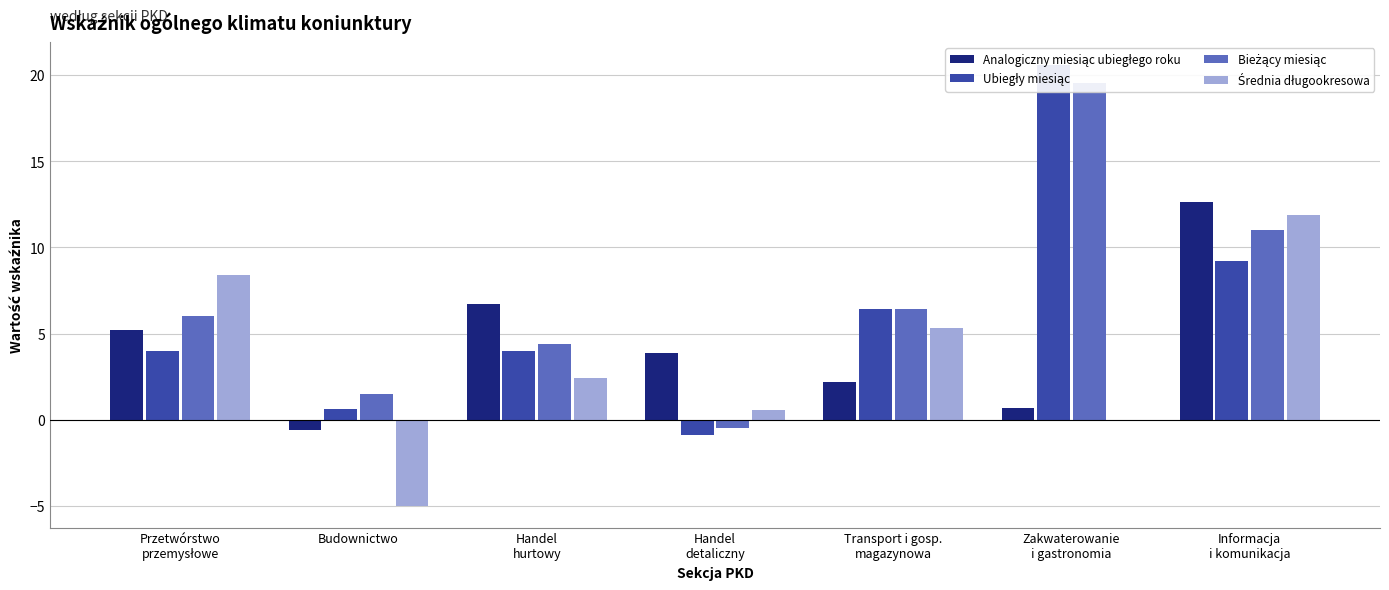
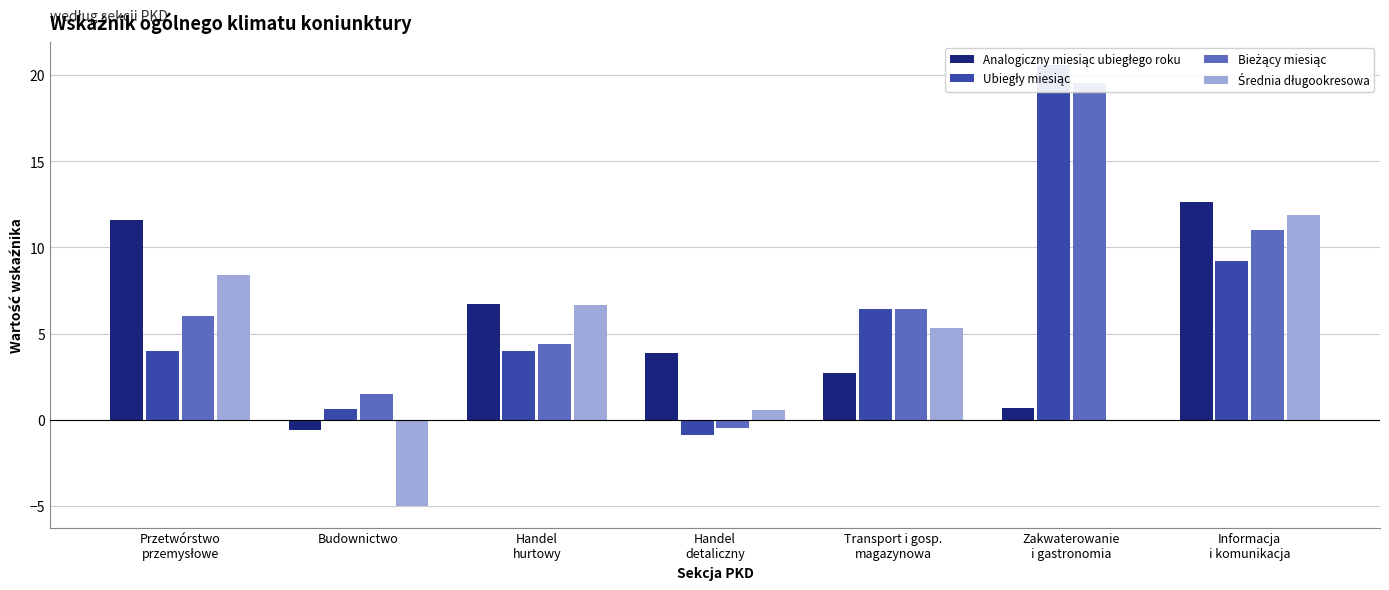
  {
    "Analogiczny miesiąc ubiegłego roku": {
-     "Przetwórstwo przemysłowe": 5.2,
+     "Przetwórstwo przemysłowe": 11.6,
      "Budownictwo": -0.6,
      "Handel hurtowy": 6.7,
      "Handel detaliczny": 3.9,
-     "Transport i gosp. magazynowa": 2.2,
+     "Transport i gosp. magazynowa": 2.7,
      "Zakwaterowanie i gastronomia": 0.7,
      "Informacja i komunikacja": 12.6
    },
    "Średnia długookresowa": {
      "Przetwórstwo przemysłowe": 8.4,
      "Budownictwo": -5.0,
-     "Handel hurtowy": 2.4,
+     "Handel hurtowy": 6.6,
      "Handel detaliczny": 0.6,
      "Transport i gosp. magazynowa": 5.3,
      "Informacja i komunikacja": 11.8
    }
  }
